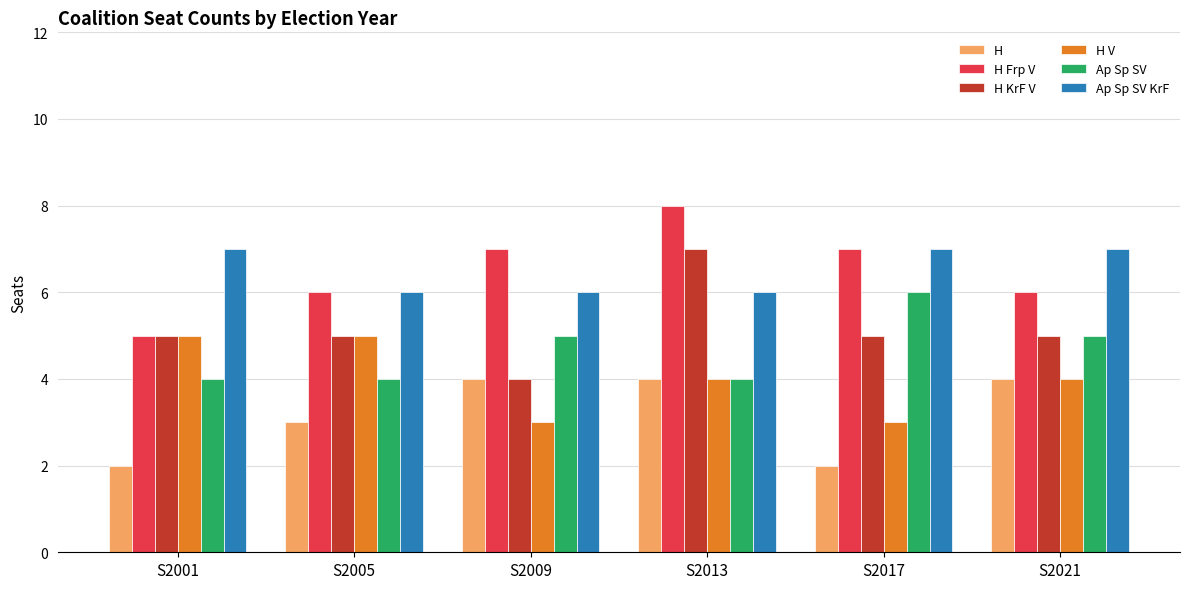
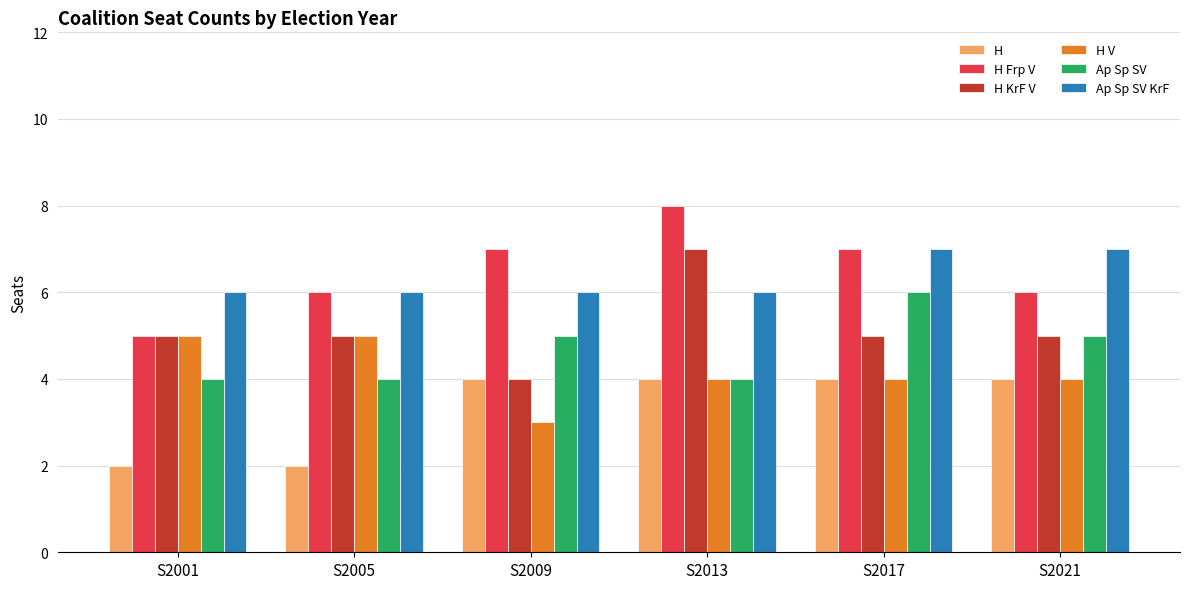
  {
    "H": {
      "S2001": 2,
-     "S2005": 3,
+     "S2005": 2,
      "S2009": 4,
      "S2013": 4,
-     "S2017": 2,
+     "S2017": 4,
      "S2021": 4
    },
    "H V": {
      "S2001": 5,
      "S2005": 5,
      "S2009": 3,
      "S2013": 4,
-     "S2017": 3,
+     "S2017": 4,
      "S2021": 4
    },
    "Ap Sp SV": {
      "S2001": 4,
      "S2005": 4,
      "S2009": 5,
      "S2013": 4,
      "S2017": 6,
      "S2021": 5
    },
    "Ap Sp SV KrF": {
-     "S2001": 7,
+     "S2001": 6,
      "S2005": 6,
      "S2009": 6,
      "S2013": 6,
      "S2017": 7,
      "S2021": 7
    }
  }
